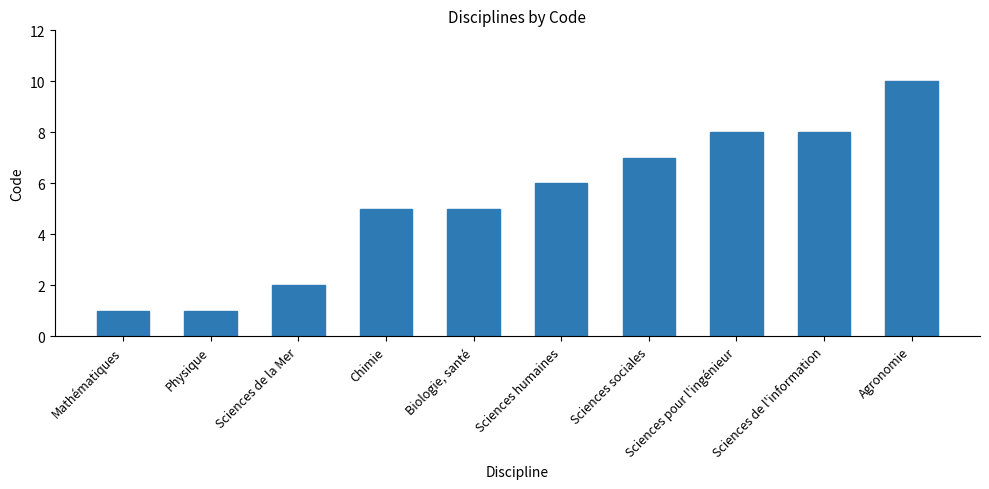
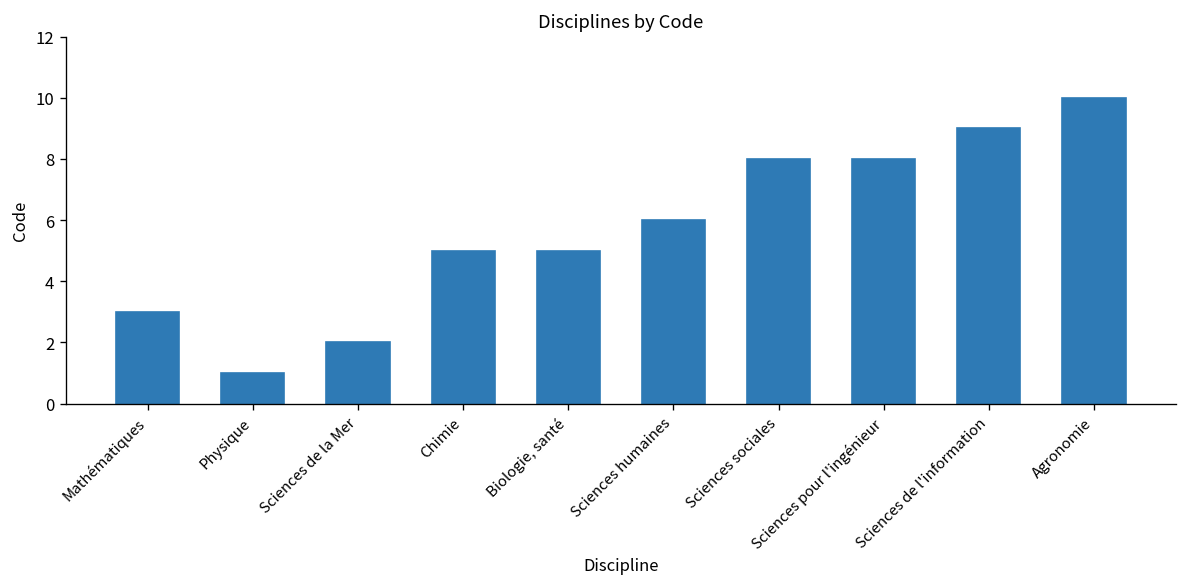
  {
-   "Mathématiques": 1,
+   "Mathématiques": 3,
    "Physique": 1,
    "Sciences de la Mer": 2,
    "Chimie": 5,
    "Biologie, santé": 5,
    "Sciences humaines": 6,
-   "Sciences sociales": 7,
+   "Sciences sociales": 8,
    "Sciences pour l'ingénieur": 8,
-   "Sciences de l'information": 8,
+   "Sciences de l'information": 9,
    "Agronomie": 10
  }
